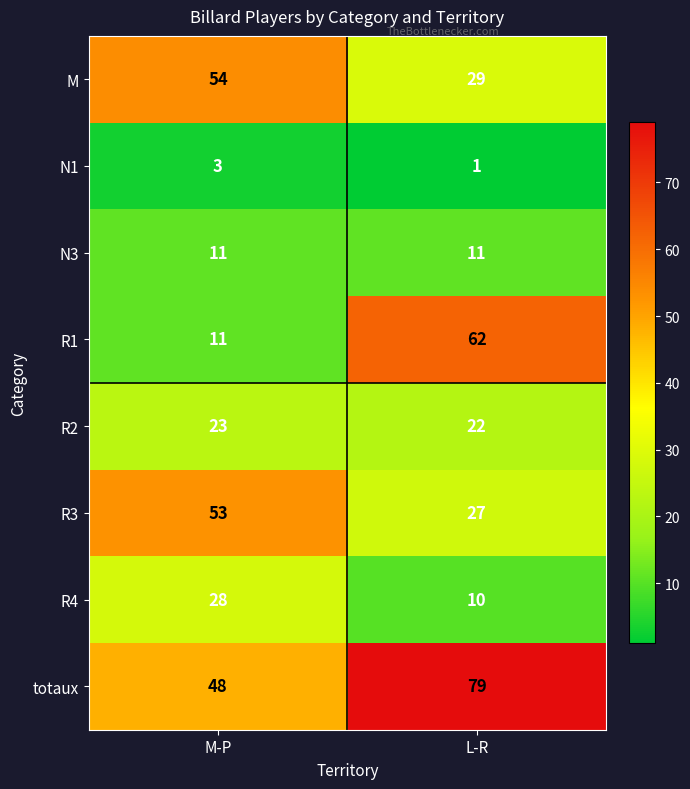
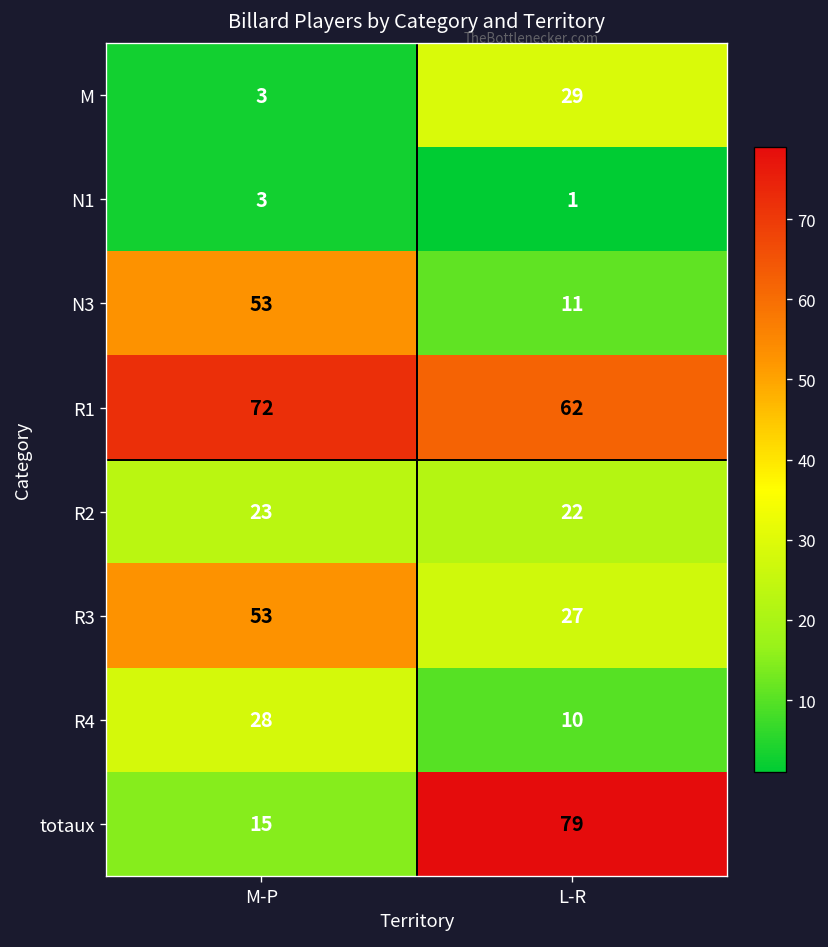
  {
    "M": {
-     "M-P": 54,
+     "M-P": 3,
      "L-R": 29
    },
    "N1": {
      "M-P": 3,
      "L-R": 1
    },
    "N3": {
-     "M-P": 11,
+     "M-P": 53,
      "L-R": 11
    },
    "R1": {
-     "M-P": 11,
+     "M-P": 72,
      "L-R": 62
    },
    "R2": {
      "M-P": 23,
      "L-R": 22
    },
    "R3": {
      "M-P": 53,
      "L-R": 27
    },
    "R4": {
      "M-P": 28,
      "L-R": 10
    },
    "totaux": {
-     "M-P": 48,
+     "M-P": 15,
      "L-R": 79
    }
  }
